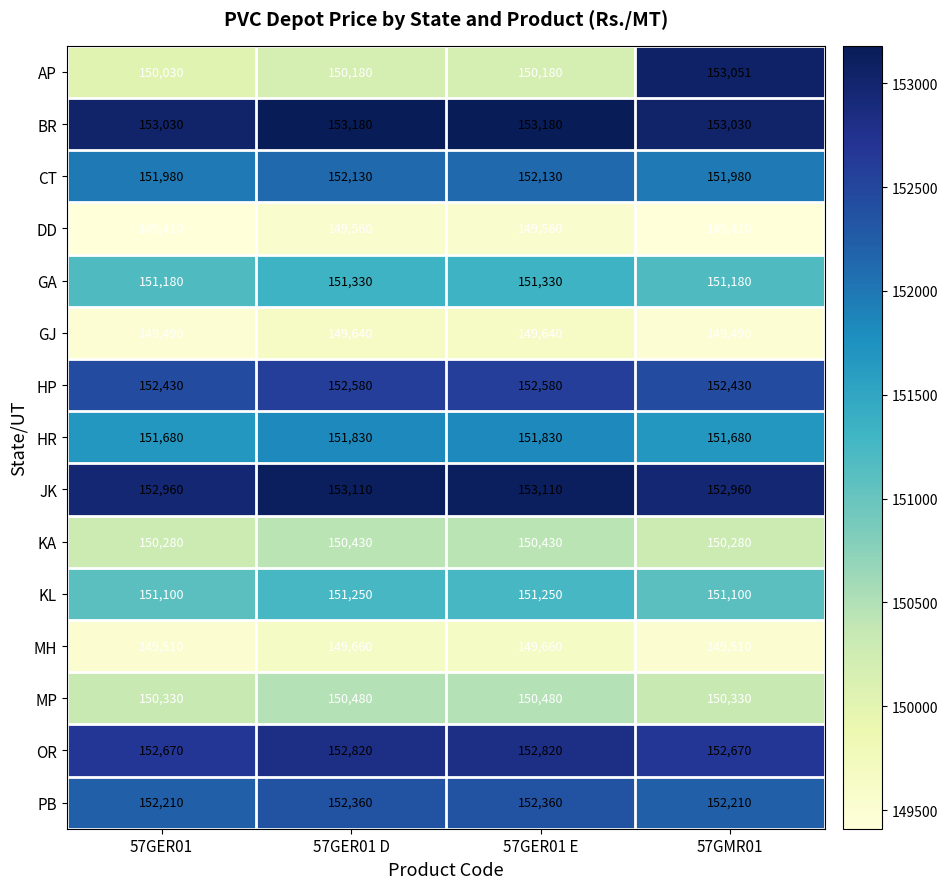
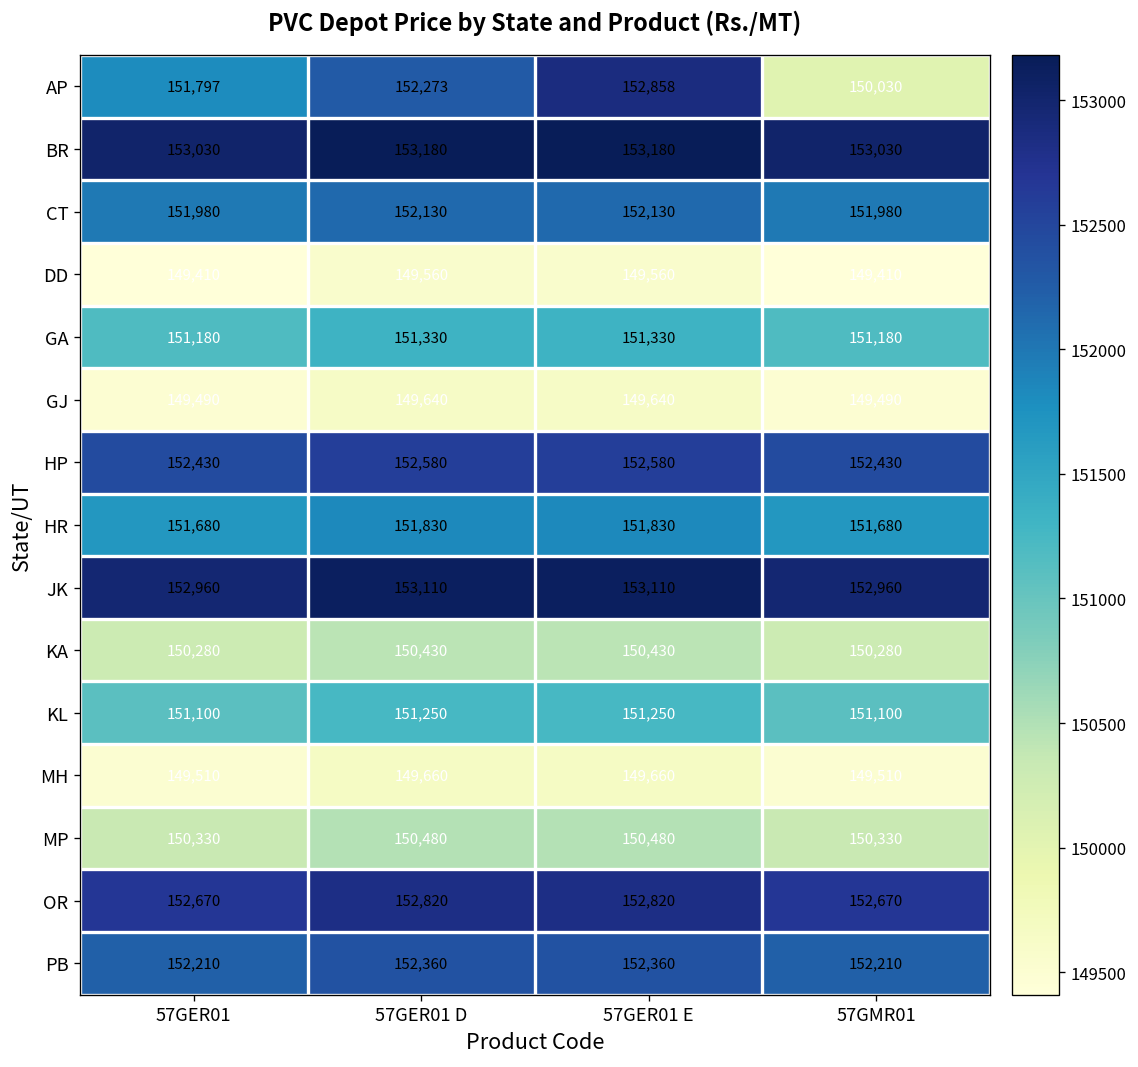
  {
    "AP": {
-     "57GER01": "150,030",
-     "57GER01 D": "150,180",
-     "57GER01 E": "150,180",
-     "57GMR01": "153,051"
+     "57GER01": "151,797",
+     "57GER01 D": "152,273",
+     "57GER01 E": "152,858",
+     "57GMR01": "150,030"
    },
    "BR": {
      "57GER01": "153,030",
      "57GER01 D": "153,180",
      "57GER01 E": "153,180",
      "57GMR01": "153,030"
    },
    "CT": {
      "57GER01": "151,980",
      "57GER01 D": "152,130",
      "57GER01 E": "152,130",
      "57GMR01": "151,980"
    },
    "DD": {
      "57GER01 D": "149,560",
      "57GER01 E": "149,560"
    },
    "GA": {
      "57GER01": "151,180",
      "57GER01 D": "151,330",
      "57GER01 E": "151,330",
      "57GMR01": "151,180"
    },
    "GJ": {
      "57GER01 D": "149,640",
      "57GER01 E": "149,640"
    },
    "HP": {
      "57GER01": "152,430",
      "57GER01 D": "152,580",
      "57GER01 E": "152,580",
      "57GMR01": "152,430"
    },
    "HR": {
      "57GER01": "151,680",
      "57GER01 D": "151,830",
      "57GER01 E": "151,830",
      "57GMR01": "151,680"
    },
    "JK": {
      "57GER01": "152,960",
      "57GER01 D": "153,110",
      "57GER01 E": "153,110",
      "57GMR01": "152,960"
    },
    "KA": {
      "57GER01": "150,280",
      "57GER01 D": "150,430",
      "57GER01 E": "150,430",
      "57GMR01": "150,280"
    },
    "KL": {
      "57GER01": "151,100",
      "57GER01 D": "151,250",
      "57GER01 E": "151,250",
      "57GMR01": "151,100"
    },
    "MH": {
      "57GER01 D": "149,660",
      "57GER01 E": "149,660"
    },
    "MP": {
      "57GER01": "150,330",
      "57GER01 D": "150,480",
      "57GER01 E": "150,480",
      "57GMR01": "150,330"
    },
    "OR": {
      "57GER01": "152,670",
      "57GER01 D": "152,820",
      "57GER01 E": "152,820",
      "57GMR01": "152,670"
    },
    "PB": {
      "57GER01": "152,210",
      "57GER01 D": "152,360",
      "57GER01 E": "152,360",
      "57GMR01": "152,210"
    }
  }
